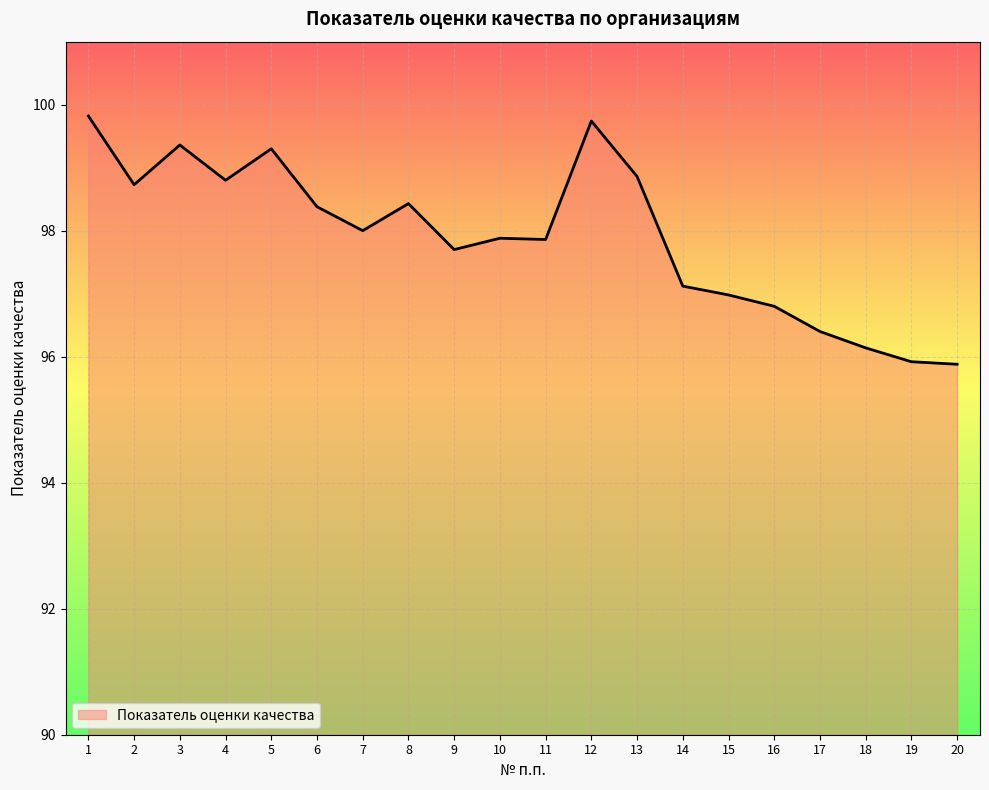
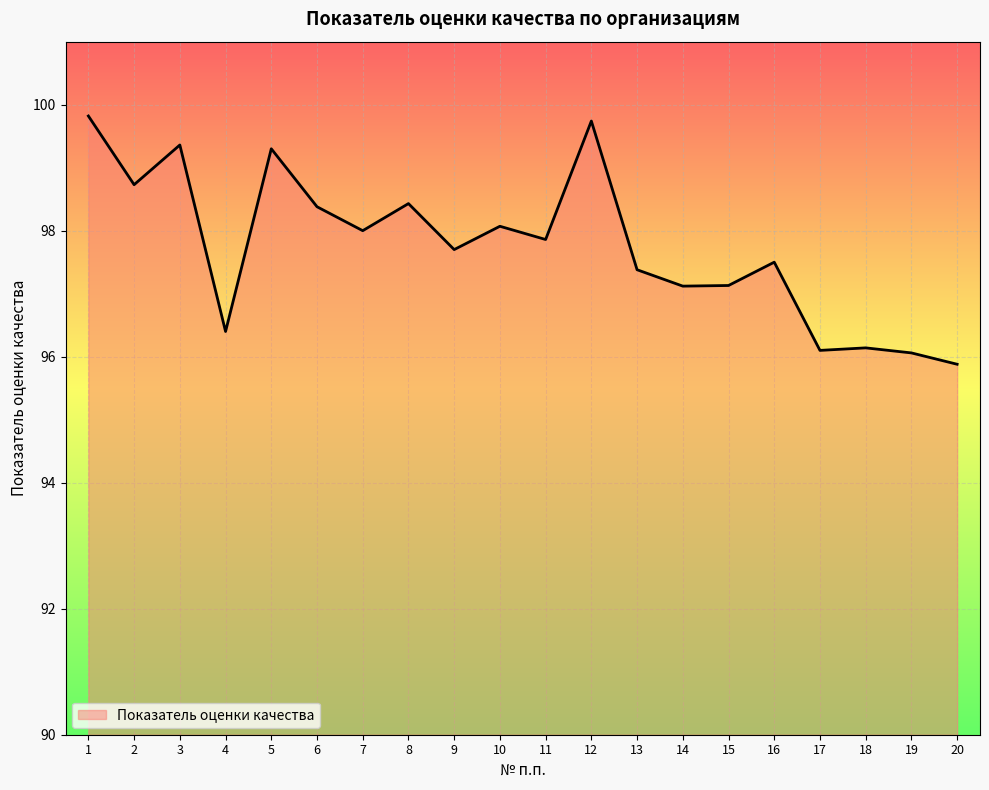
  {
    "1": 99.8,
    "2": 98.7,
    "3": 99.4,
-   "4": 98.8,
+   "4": 96.4,
    "5": 99.3,
    "6": 98.4,
    "7": 98.0,
    "8": 98.4,
    "9": 97.7,
-   "10": 97.9,
+   "10": 98.1,
    "11": 97.9,
    "12": 99.7,
-   "13": 98.9,
+   "13": 97.4,
    "14": 97.1,
-   "15": 97.0,
-   "16": 96.8,
-   "17": 96.4,
+   "15": 97.1,
+   "16": 97.5,
+   "17": 96.1,
    "18": 96.1,
-   "19": 95.9,
+   "19": 96.1,
    "20": 95.9
  }
